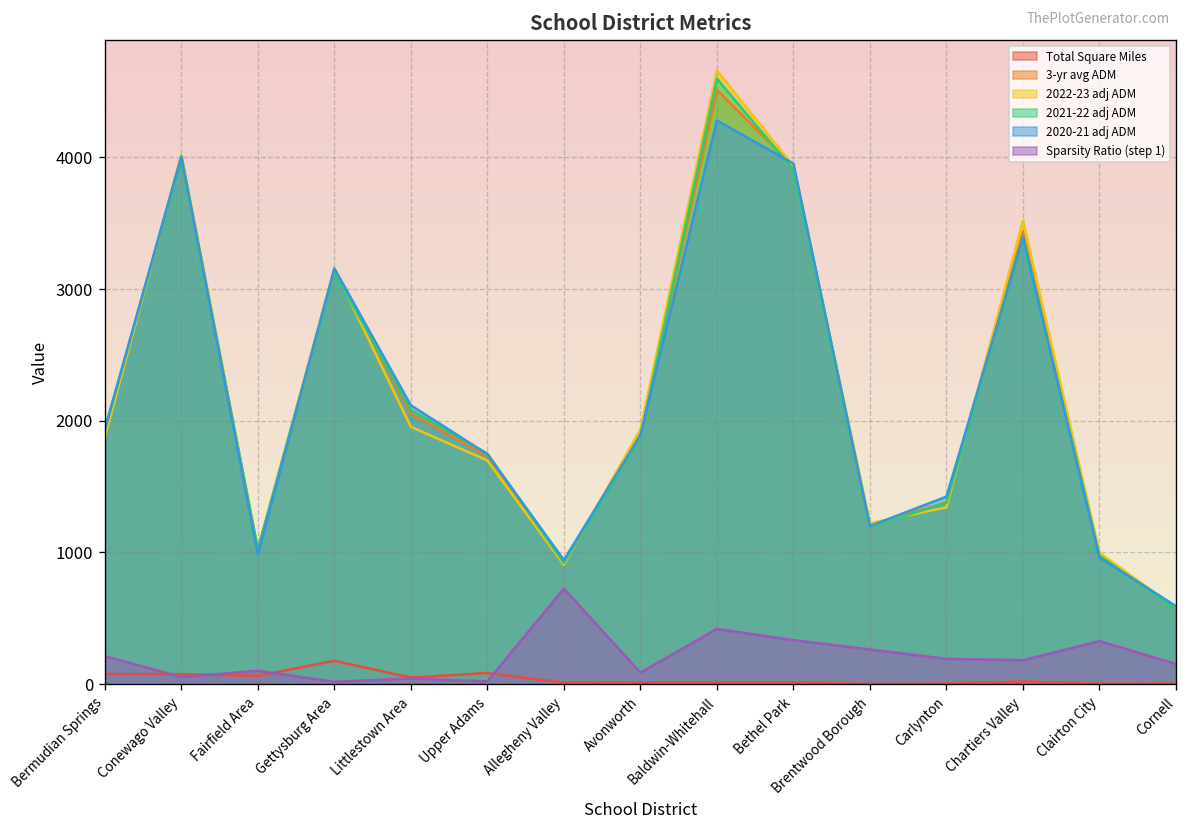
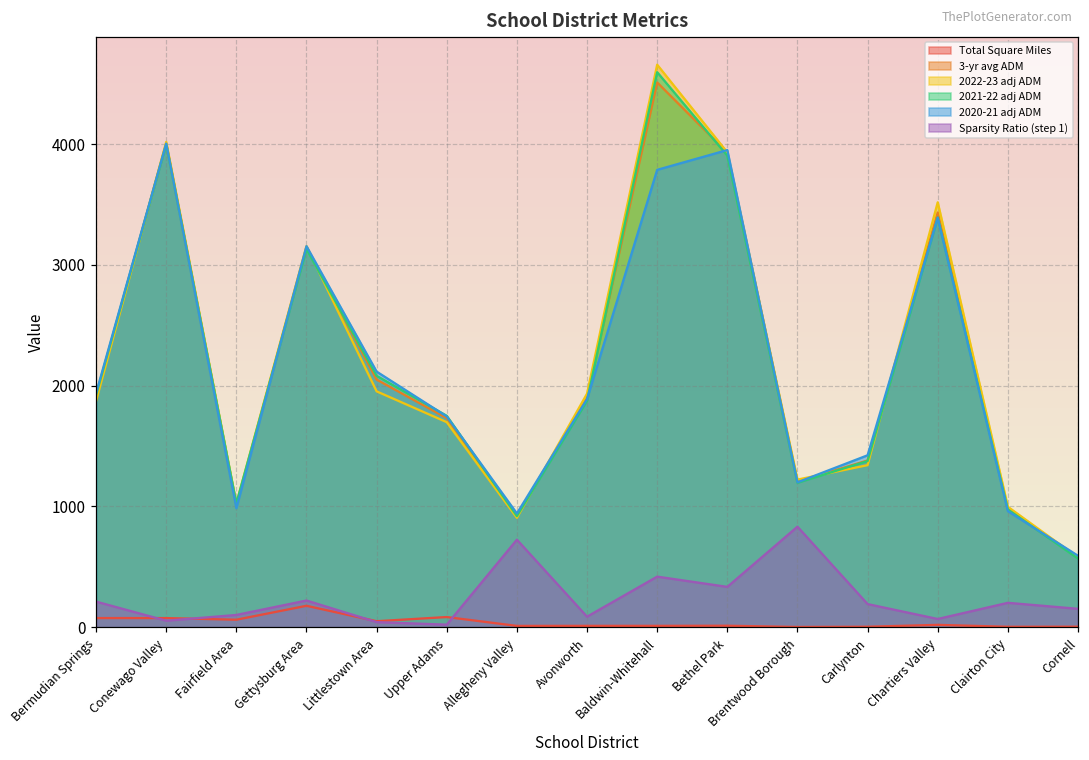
  {
    "2021-22 adj ADM": {
      "Littlestown Area": 2080,
      "Baldwin-Whitehall": 4600,
      "Bethel Park": 3900
    },
    "2020-21 adj ADM": {
      "Fairfield Area": 990,
      "Littlestown Area": 2120,
-     "Baldwin-Whitehall": 4280,
+     "Baldwin-Whitehall": 3790,
      "Carlynton": 1420
    },
    "Sparsity Ratio (step 1)": {
      "Bermudian Springs": 210,
      "Fairfield Area": 100,
-     "Gettysburg Area": 20,
+     "Gettysburg Area": 220,
      "Upper Adams": 20,
      "Allegheny Valley": 720,
      "Avonworth": 90,
      "Baldwin-Whitehall": 420,
      "Bethel Park": 330,
-     "Brentwood Borough": 260,
+     "Brentwood Borough": 830,
      "Carlynton": 190,
-     "Chartiers Valley": 180,
-     "Clairton City": 330,
+     "Chartiers Valley": 70,
+     "Clairton City": 200,
      "Cornell": 150
    }
  }
